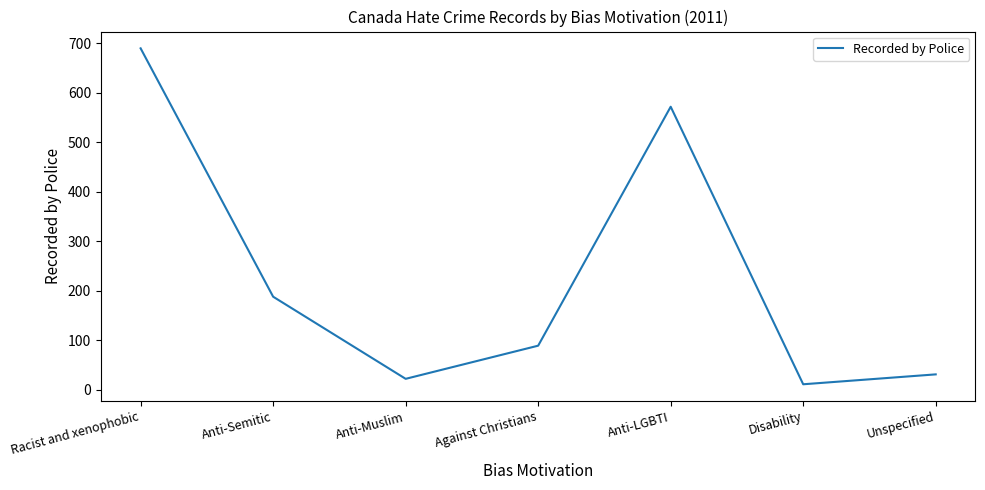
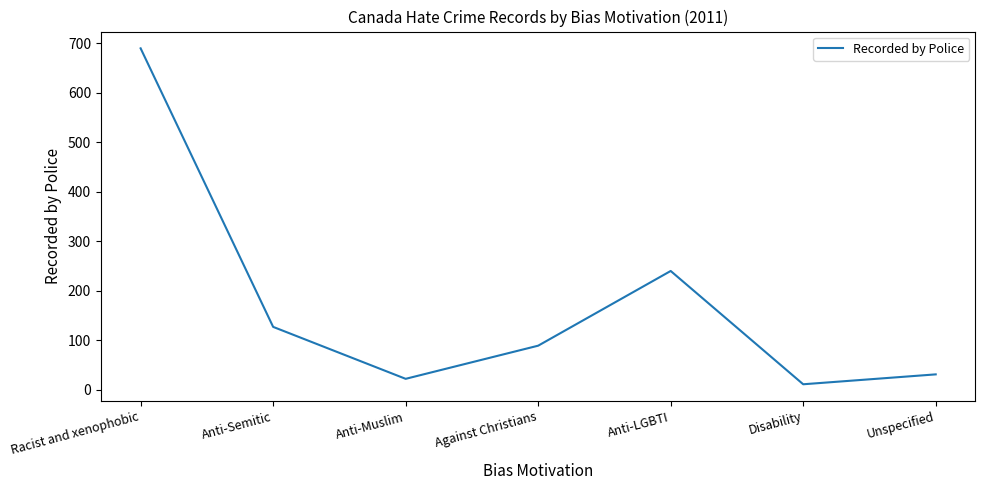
  {
    "Racist and xenophobic": 690,
-   "Anti-Semitic": 190,
+   "Anti-Semitic": 130,
    "Anti-Muslim": 20,
    "Against Christians": 90,
-   "Anti-LGBTI": 570,
+   "Anti-LGBTI": 240,
    "Disability": 10,
    "Unspecified": 30
  }
